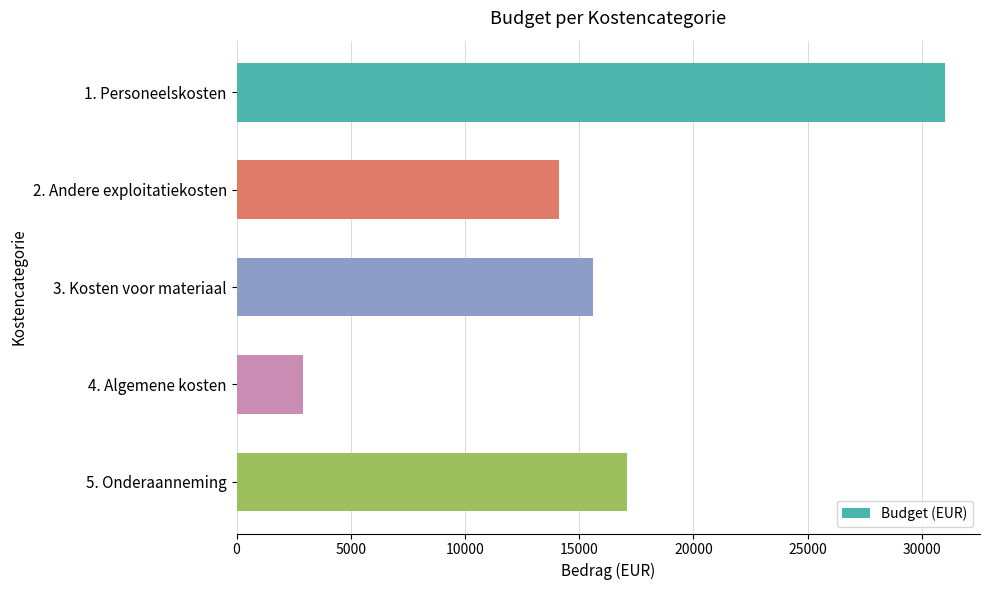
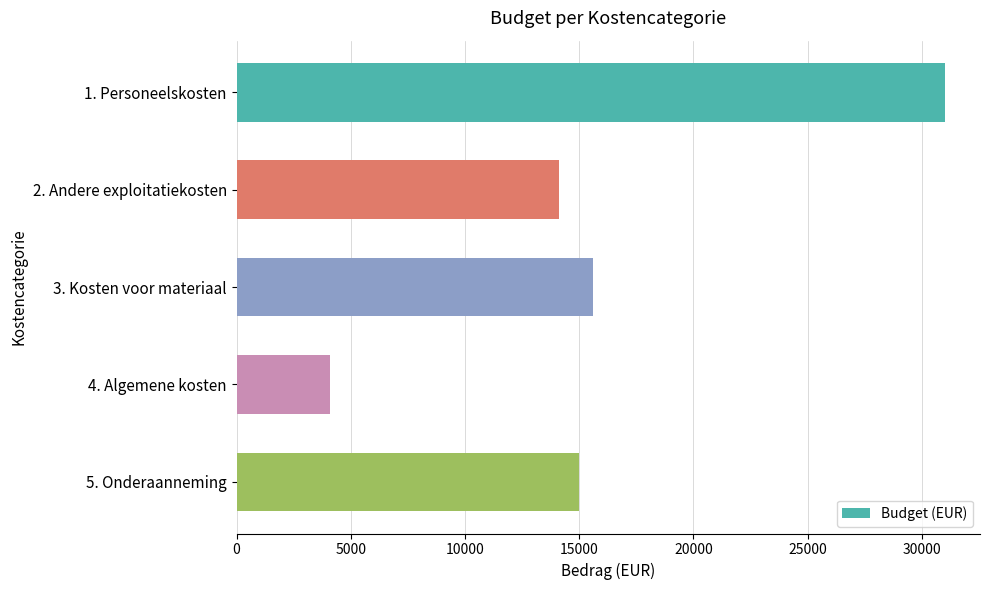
  {
    "1. Personeelskosten": 31000,
    "2. Andere exploitatiekosten": 14100,
    "3. Kosten voor materiaal": 15600,
-   "4. Algemene kosten": 2900,
-   "5. Onderaanneming": 17100
+   "4. Algemene kosten": 4100,
+   "5. Onderaanneming": 15000
  }
